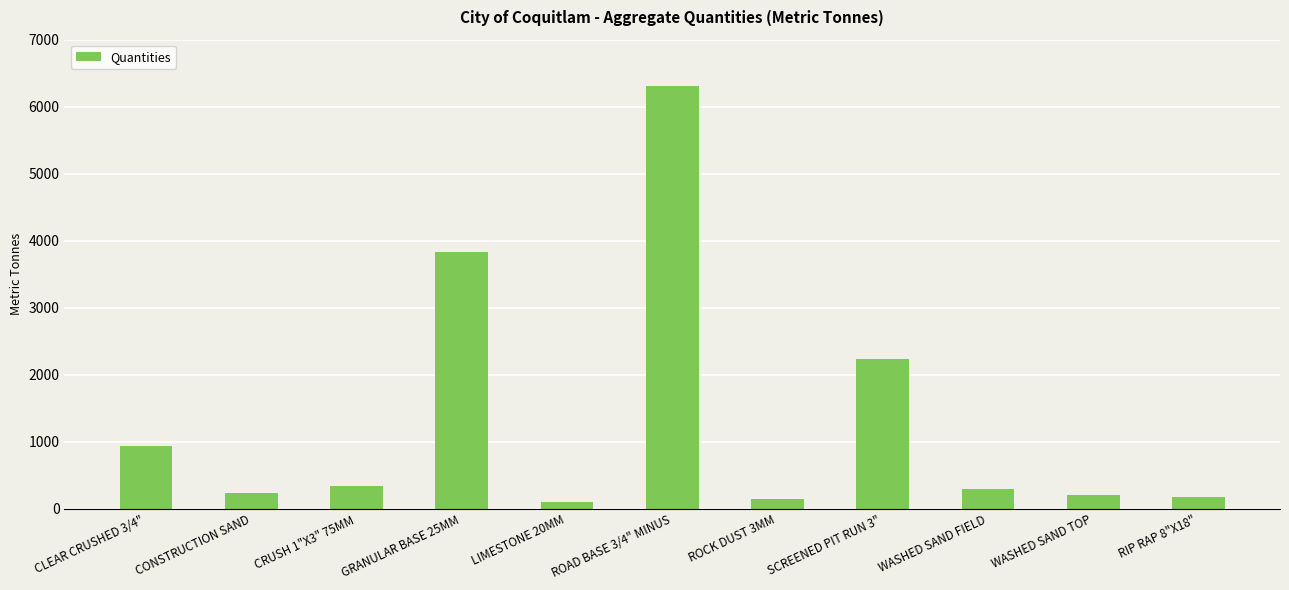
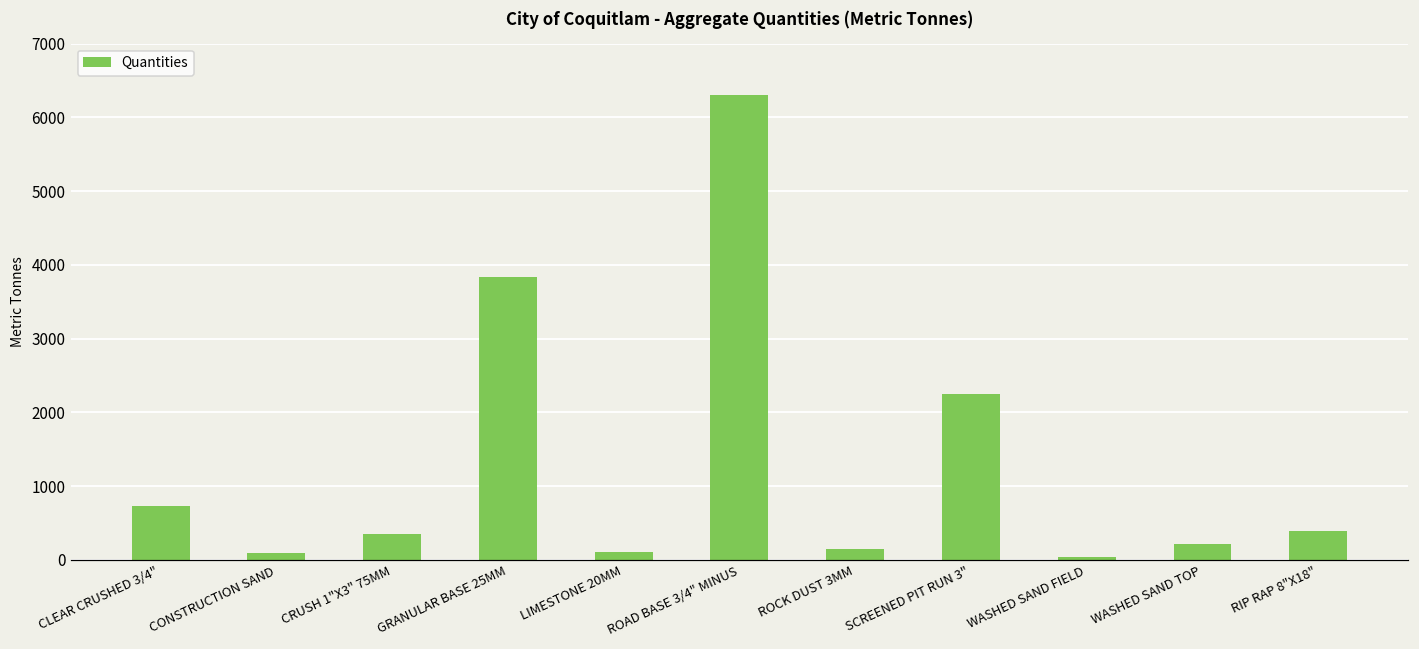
  {
-   "CLEAR CRUSHED 3/4\"": 900,
-   "CONSTRUCTION SAND": 200,
+   "CLEAR CRUSHED 3/4\"": 700,
+   "CONSTRUCTION SAND": 100,
    "CRUSH 1\"X3\" 75MM": 300,
    "GRANULAR BASE 25MM": 3800,
    "LIMESTONE 20MM": 100,
    "ROAD BASE 3/4\" MINUS": 6300,
    "ROCK DUST 3MM": 100,
    "SCREENED PIT RUN 3\"": 2200,
-   "WASHED SAND FIELD": 300,
+   "WASHED SAND FIELD": 0,
    "WASHED SAND TOP": 200,
-   "RIP RAP 8\"X18\"": 200
+   "RIP RAP 8\"X18\"": 400
  }
